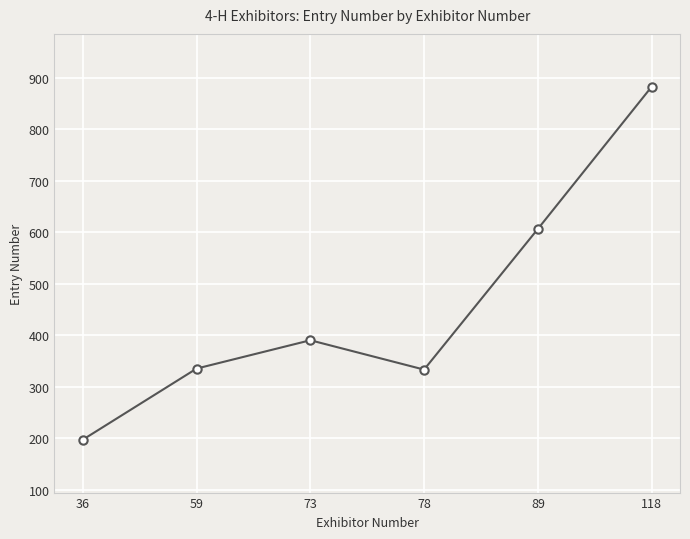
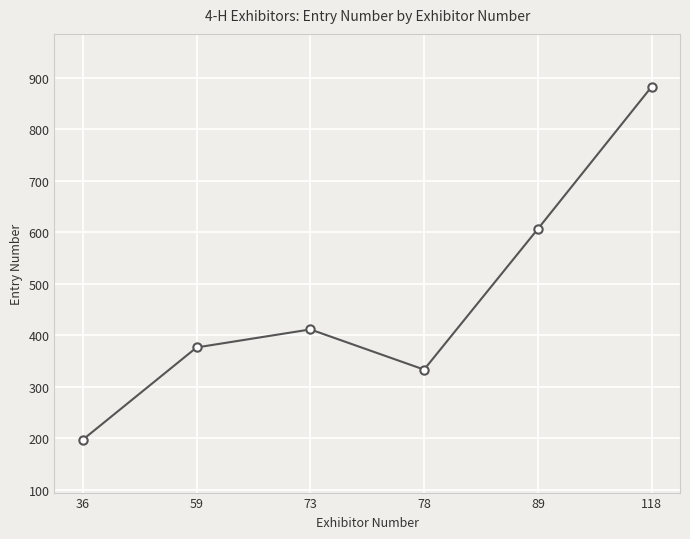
  {
    "36": 200,
-   "59": 340,
-   "73": 390,
+   "59": 380,
+   "73": 410,
    "78": 330,
    "89": 610,
    "118": 880
  }
